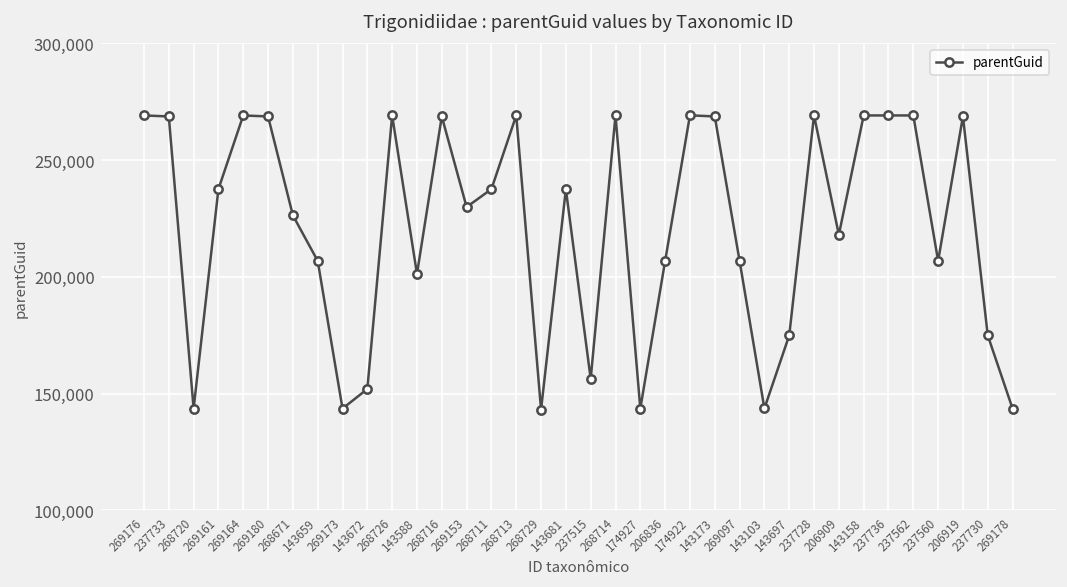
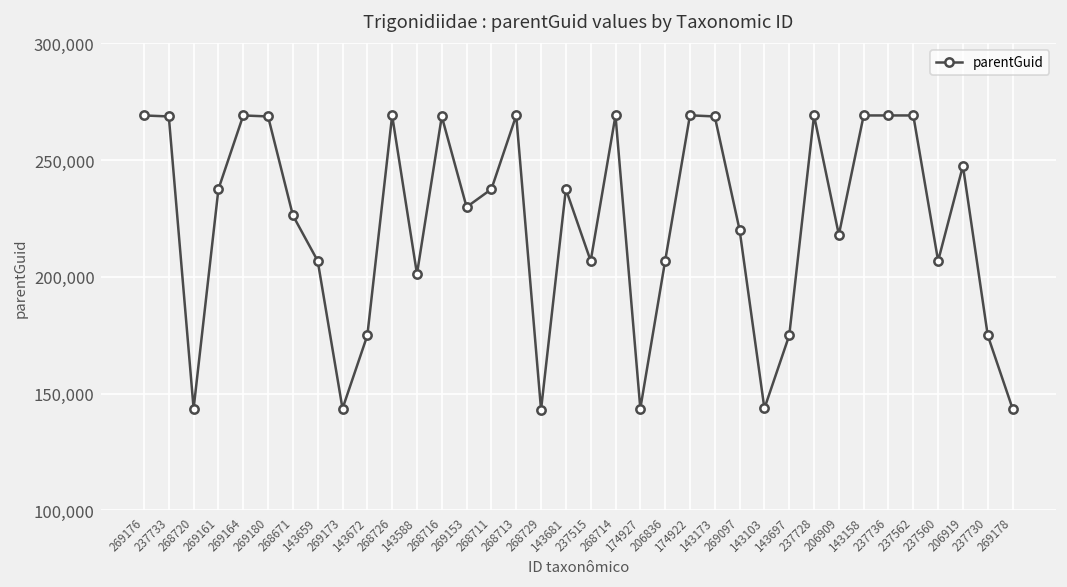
  {
    "269176": "269,000",
    "237733": "269,000",
    "268720": "144,000",
    "269161": "238,000",
    "269164": "269,000",
    "269180": "269,000",
    "268671": "226,000",
    "143659": "207,000",
    "269173": "144,000",
-   "143672": "152,000",
+   "143672": "175,000",
    "268726": "269,000",
    "143588": "201,000",
    "268716": "269,000",
    "269153": "230,000",
    "268711": "238,000",
    "268713": "269,000",
    "268729": "143,000",
    "143681": "238,000",
-   "237515": "156,000",
+   "237515": "207,000",
    "268714": "269,000",
    "174927": "144,000",
    "206836": "207,000",
    "174922": "269,000",
    "143173": "269,000",
-   "269097": "207,000",
+   "269097": "220,000",
    "143103": "144,000",
    "143697": "175,000",
    "237728": "269,000",
    "206909": "218,000",
    "143158": "269,000",
    "237736": "269,000",
    "237562": "269,000",
    "237560": "207,000",
-   "206919": "269,000",
+   "206919": "247,000",
    "237730": "175,000",
    "269178": "144,000"
  }
